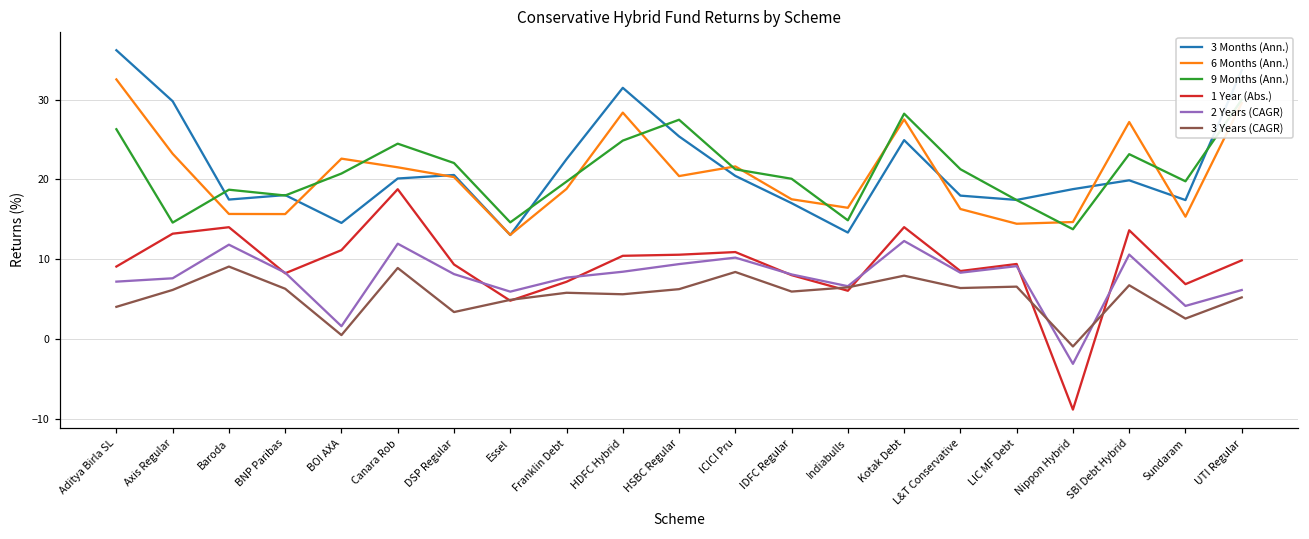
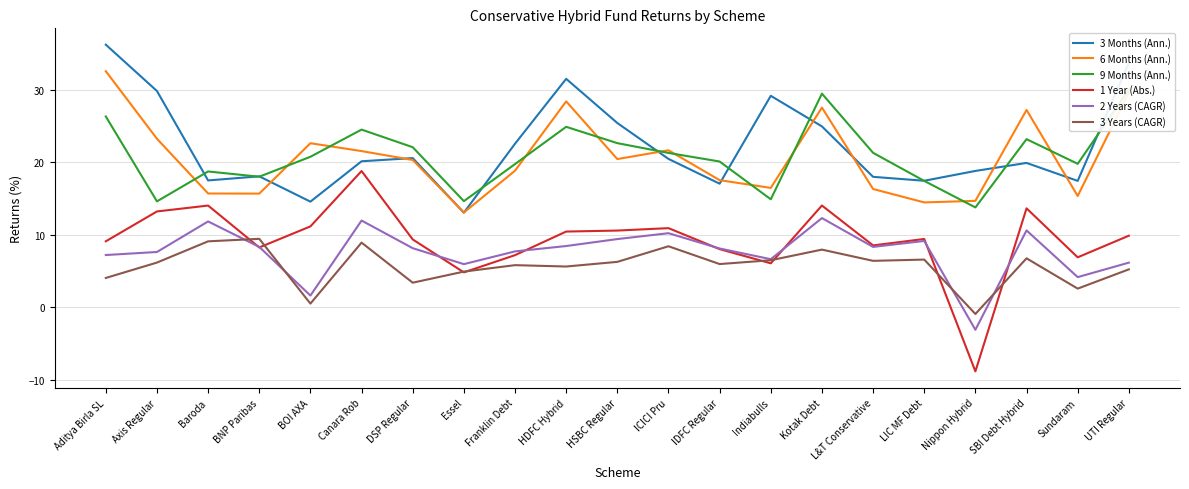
  {
    "3 Months (Ann.)": {
      "Aditya Birla SL": 36,
      "Axis Regular": 30,
      "Baroda": 17,
      "BOI AXA": 15,
      "Canara Rob": 20,
      "Franklin Debt": 23,
      "HDFC Hybrid": 31,
      "HSBC Regular": 25,
      "ICICI Pru": 20,
      "IDFC Regular": 17,
-     "Indiabulls": 13,
+     "Indiabulls": 29,
      "Kotak Debt": 25,
      "L&T Conservative": 18,
      "Nippon Hybrid": 19,
      "SBI Debt Hybrid": 20,
      "Sundaram": 17
    },
    "6 Months (Ann.)": {
      "Aditya Birla SL": 33,
      "Axis Regular": 23,
      "Baroda": 16,
      "BNP Paribas": 16,
      "BOI AXA": 23,
      "Canara Rob": 22,
      "Franklin Debt": 19,
      "HDFC Hybrid": 28,
      "HSBC Regular": 20,
      "ICICI Pru": 22,
      "IDFC Regular": 18,
      "Indiabulls": 16,
      "Kotak Debt": 28,
      "L&T Conservative": 16,
      "LIC MF Debt": 14,
      "Nippon Hybrid": 15,
      "SBI Debt Hybrid": 27,
      "Sundaram": 15
    },
    "9 Months (Ann.)": {
      "Aditya Birla SL": 26,
      "Axis Regular": 15,
      "Baroda": 19,
      "BOI AXA": 21,
      "Canara Rob": 24,
      "DSP Regular": 22,
      "Essel": 15,
      "Franklin Debt": 20,
      "HDFC Hybrid": 25,
-     "HSBC Regular": 27,
+     "HSBC Regular": 23,
      "ICICI Pru": 21,
      "IDFC Regular": 20,
      "Indiabulls": 15,
-     "Kotak Debt": 28,
+     "Kotak Debt": 29,
      "L&T Conservative": 21,
      "Nippon Hybrid": 14,
      "SBI Debt Hybrid": 23,
      "Sundaram": 20
    },
    "1 Year (Abs.)": {
      "Aditya Birla SL": 9,
      "Axis Regular": 13,
      "Baroda": 14,
      "BOI AXA": 11,
      "Canara Rob": 19,
      "DSP Regular": 9,
      "Franklin Debt": 7,
      "HDFC Hybrid": 10,
      "HSBC Regular": 11,
      "ICICI Pru": 11,
      "Indiabulls": 6,
      "Kotak Debt": 14,
      "Nippon Hybrid": -9,
      "SBI Debt Hybrid": 14,
      "Sundaram": 7,
      "UTI Regular": 10
    },
    "2 Years (CAGR)": {
      "Aditya Birla SL": 7,
      "Axis Regular": 8,
      "Baroda": 12,
      "BOI AXA": 2,
      "Canara Rob": 12,
      "DSP Regular": 8,
      "Essel": 6,
      "Franklin Debt": 8,
      "HDFC Hybrid": 8,
      "HSBC Regular": 9,
      "ICICI Pru": 10,
      "Kotak Debt": 12,
      "Nippon Hybrid": -3,
      "SBI Debt Hybrid": 11,
      "Sundaram": 4,
      "UTI Regular": 6
    },
    "3 Years (CAGR)": {
      "Aditya Birla SL": 4,
      "Axis Regular": 6,
      "Baroda": 9,
-     "BNP Paribas": 6,
+     "BNP Paribas": 9,
      "BOI AXA": 0,
      "Canara Rob": 9,
      "DSP Regular": 3,
      "Franklin Debt": 6,
      "HDFC Hybrid": 6,
      "HSBC Regular": 6,
      "ICICI Pru": 8,
      "IDFC Regular": 6,
      "Kotak Debt": 8,
      "L&T Conservative": 6,
      "LIC MF Debt": 7,
      "Nippon Hybrid": -1,
      "SBI Debt Hybrid": 7,
      "Sundaram": 3,
      "UTI Regular": 5
    }
  }
